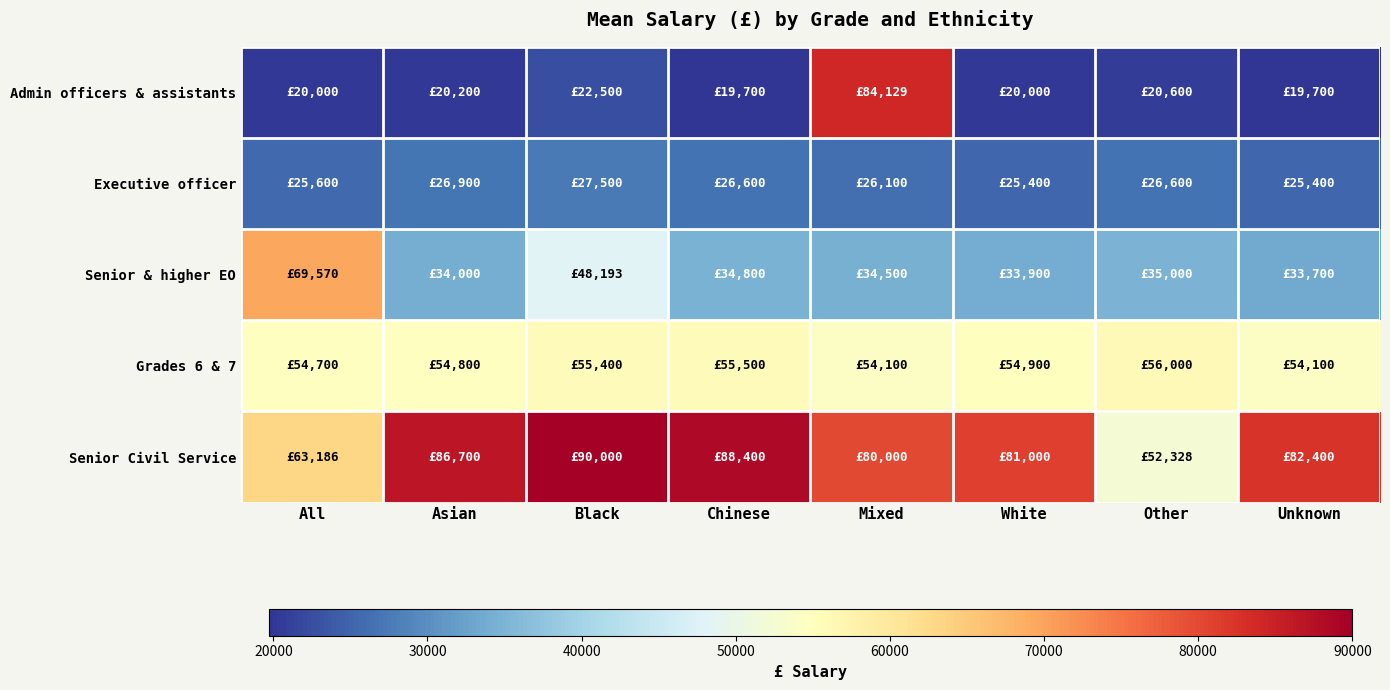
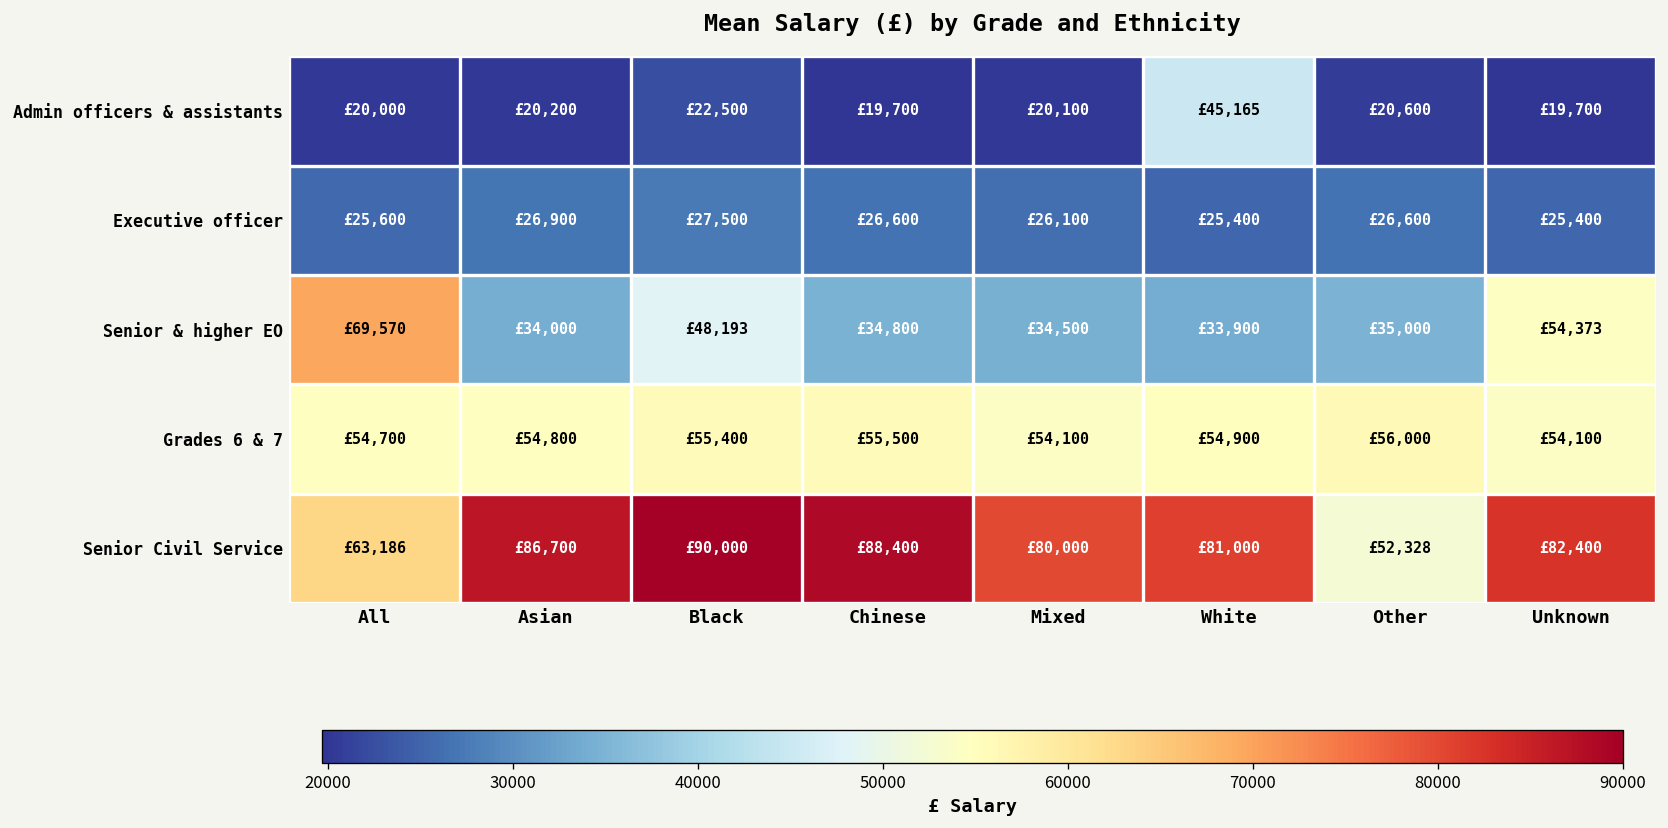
  {
    "Admin officers & assistants": {
      "All": "£20,000",
      "Asian": "£20,200",
      "Black": "£22,500",
      "Chinese": "£19,700",
-     "Mixed": "£84,129",
-     "White": "£20,000",
+     "Mixed": "£20,100",
+     "White": "£45,165",
      "Other": "£20,600",
      "Unknown": "£19,700"
    },
    "Executive officer": {
      "All": "£25,600",
      "Asian": "£26,900",
      "Black": "£27,500",
      "Chinese": "£26,600",
      "Mixed": "£26,100",
      "White": "£25,400",
      "Other": "£26,600",
      "Unknown": "£25,400"
    },
    "Senior & higher EO": {
      "All": "£69,570",
      "Asian": "£34,000",
      "Black": "£48,193",
      "Chinese": "£34,800",
      "Mixed": "£34,500",
      "White": "£33,900",
      "Other": "£35,000",
-     "Unknown": "£33,700"
+     "Unknown": "£54,373"
    },
    "Grades 6 & 7": {
      "All": "£54,700",
      "Asian": "£54,800",
      "Black": "£55,400",
      "Chinese": "£55,500",
      "Mixed": "£54,100",
      "White": "£54,900",
      "Other": "£56,000",
      "Unknown": "£54,100"
    },
    "Senior Civil Service": {
      "All": "£63,186",
      "Asian": "£86,700",
      "Black": "£90,000",
      "Chinese": "£88,400",
      "Mixed": "£80,000",
      "White": "£81,000",
      "Other": "£52,328",
      "Unknown": "£82,400"
    }
  }
